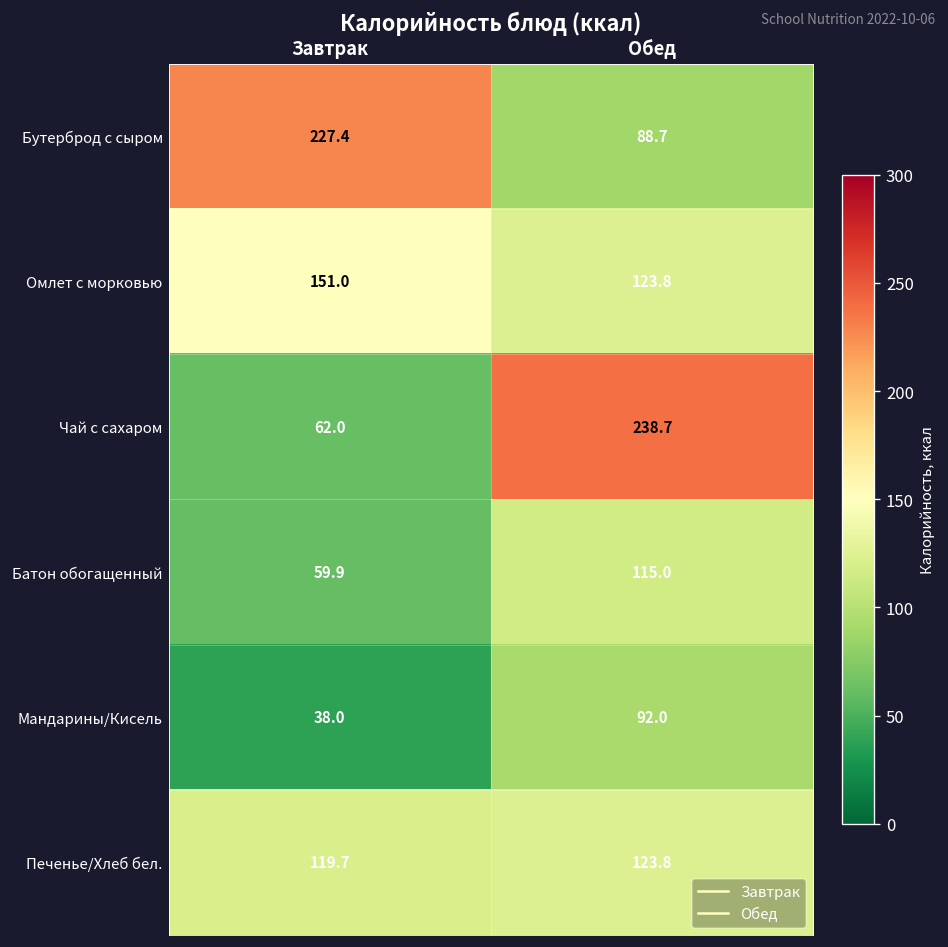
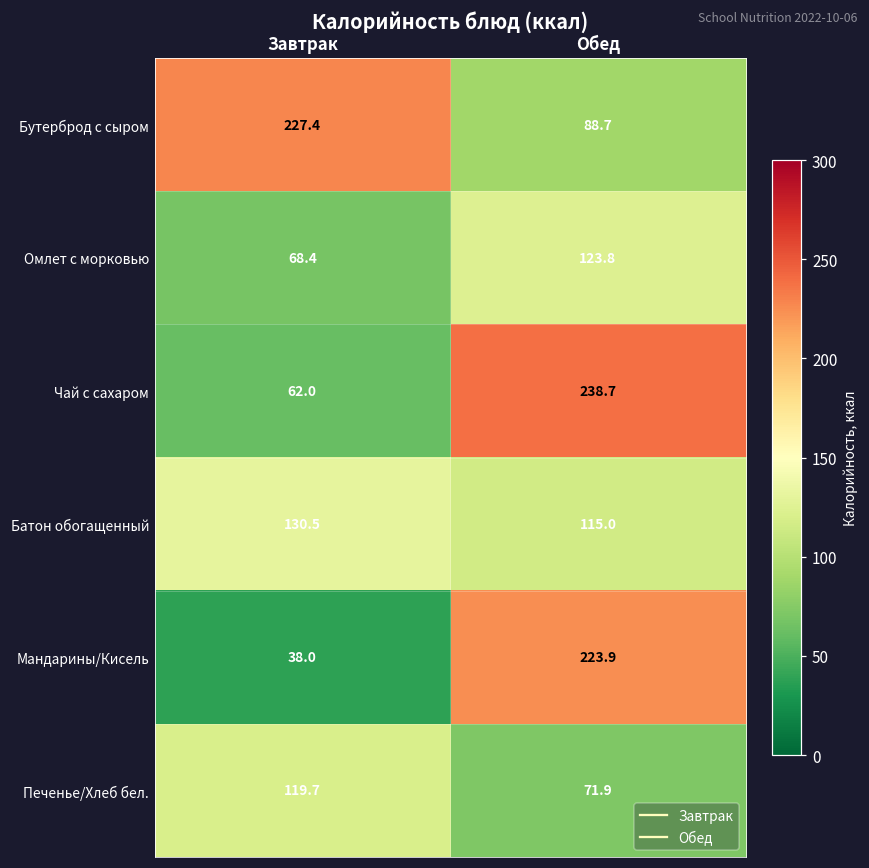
  {
    "Бутерброд с сыром": {
      "Завтрак": 227.4,
      "Обед": 88.7
    },
    "Омлет с морковью": {
-     "Завтрак": 151.0,
+     "Завтрак": 68.4,
      "Обед": 123.8
    },
    "Чай с сахаром": {
      "Завтрак": 62.0,
      "Обед": 238.7
    },
    "Батон обогащенный": {
-     "Завтрак": 59.9,
+     "Завтрак": 130.5,
      "Обед": 115.0
    },
    "Мандарины/Кисель": {
      "Завтрак": 38.0,
-     "Обед": 92.0
+     "Обед": 223.9
    },
    "Печенье/Хлеб бел.": {
      "Завтрак": 119.7,
-     "Обед": 123.8
+     "Обед": 71.9
    }
  }
